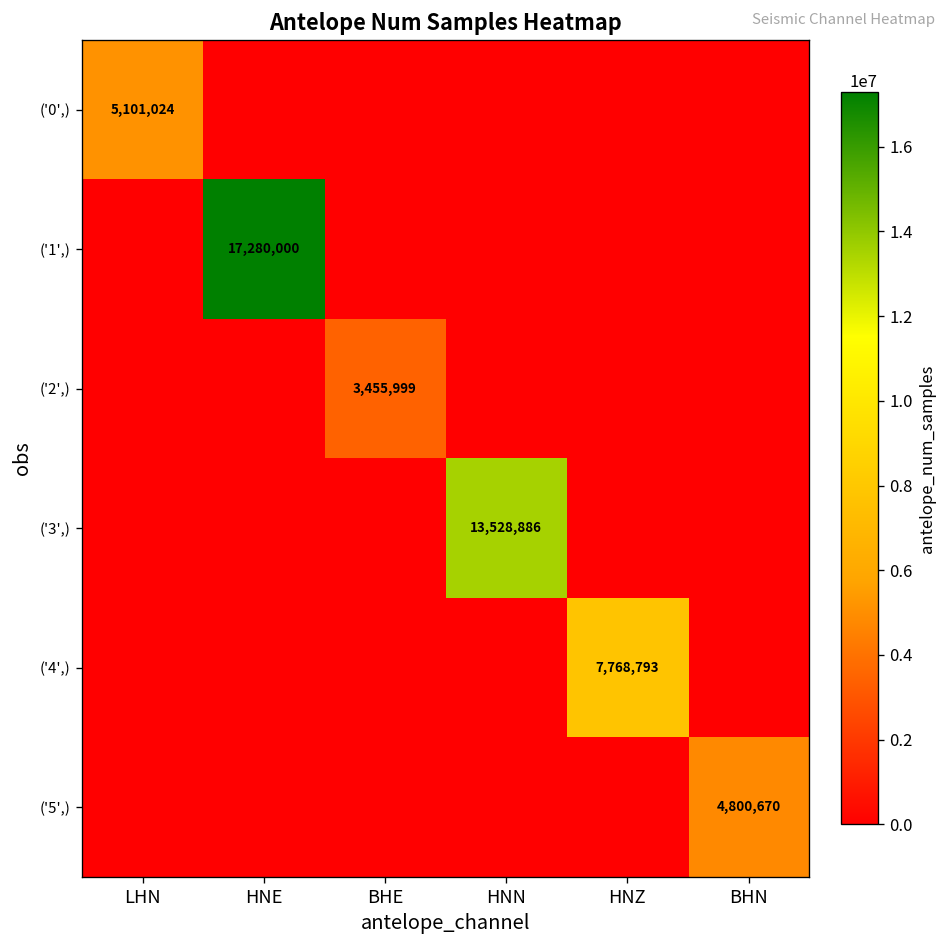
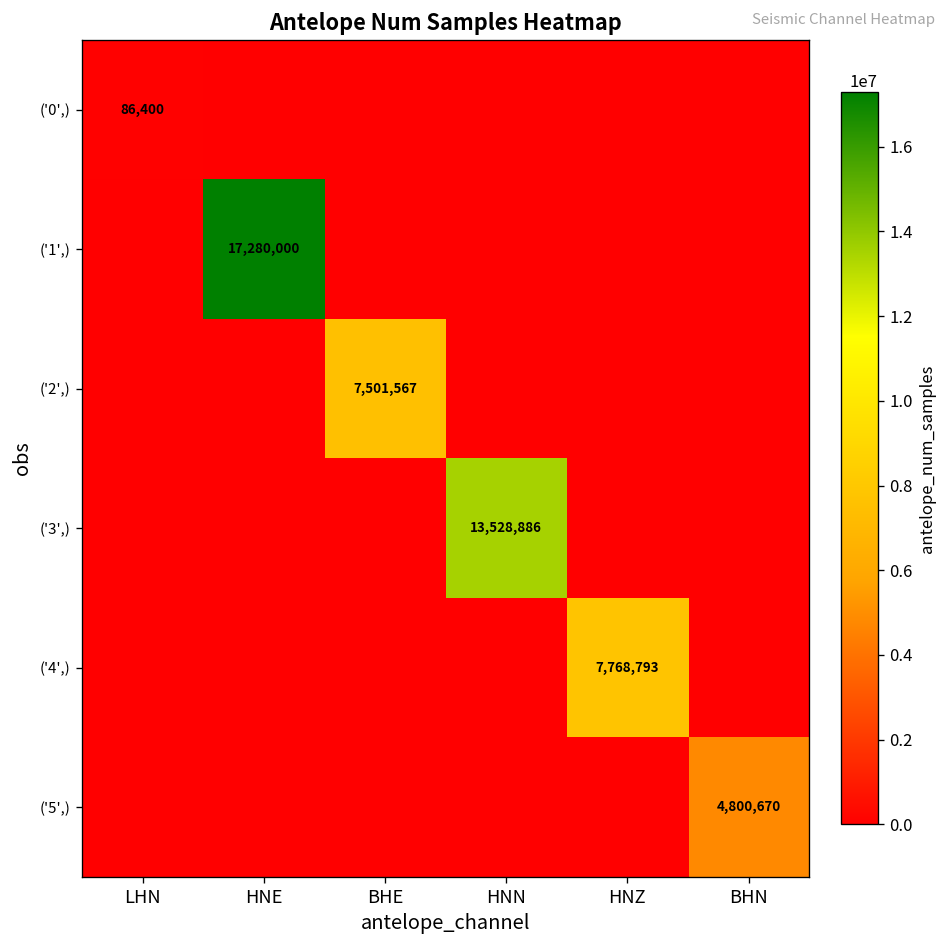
  {
    "('0',)": {
-     "LHN": "5,101,024"
+     "LHN": "86,400"
    },
    "('1',)": {
      "HNE": "17,280,000"
    },
    "('2',)": {
-     "BHE": "3,455,999"
+     "BHE": "7,501,567"
    },
    "('3',)": {
      "HNN": "13,528,886"
    },
    "('4',)": {
      "HNZ": "7,768,793"
    },
    "('5',)": {
      "BHN": "4,800,670"
    }
  }
